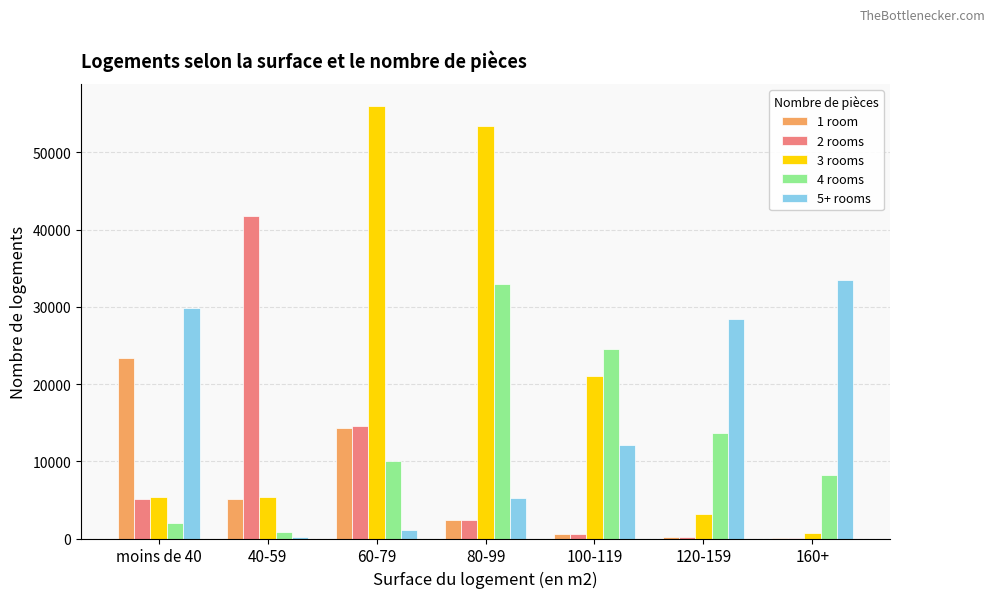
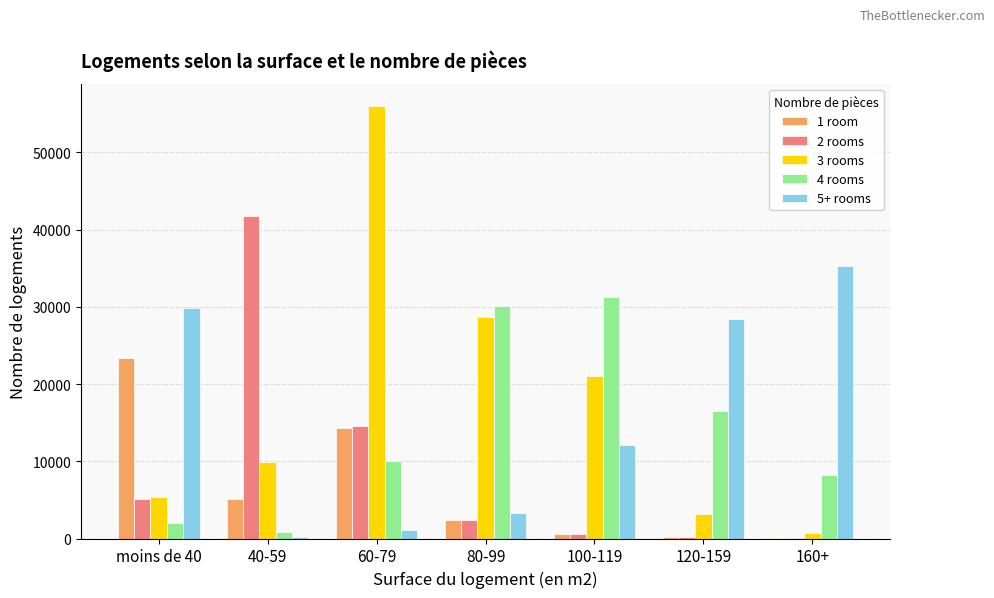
  {
    "3 rooms": {
      "moins de 40": 5000,
-     "40-59": 5000,
+     "40-59": 10000,
      "60-79": 56000,
-     "80-99": 53000,
+     "80-99": 29000,
      "100-119": 21000,
      "120-159": 3000,
      "160+": 1000
    },
    "4 rooms": {
      "moins de 40": 2000,
      "40-59": 1000,
      "60-79": 10000,
-     "80-99": 33000,
-     "100-119": 24000,
-     "120-159": 14000,
+     "80-99": 30000,
+     "100-119": 31000,
+     "120-159": 16000,
      "160+": 8000
    },
    "5+ rooms": {
      "moins de 40": 30000,
      "60-79": 1000,
-     "80-99": 5000,
+     "80-99": 3000,
      "100-119": 12000,
      "120-159": 28000,
-     "160+": 33000
+     "160+": 35000
    }
  }
